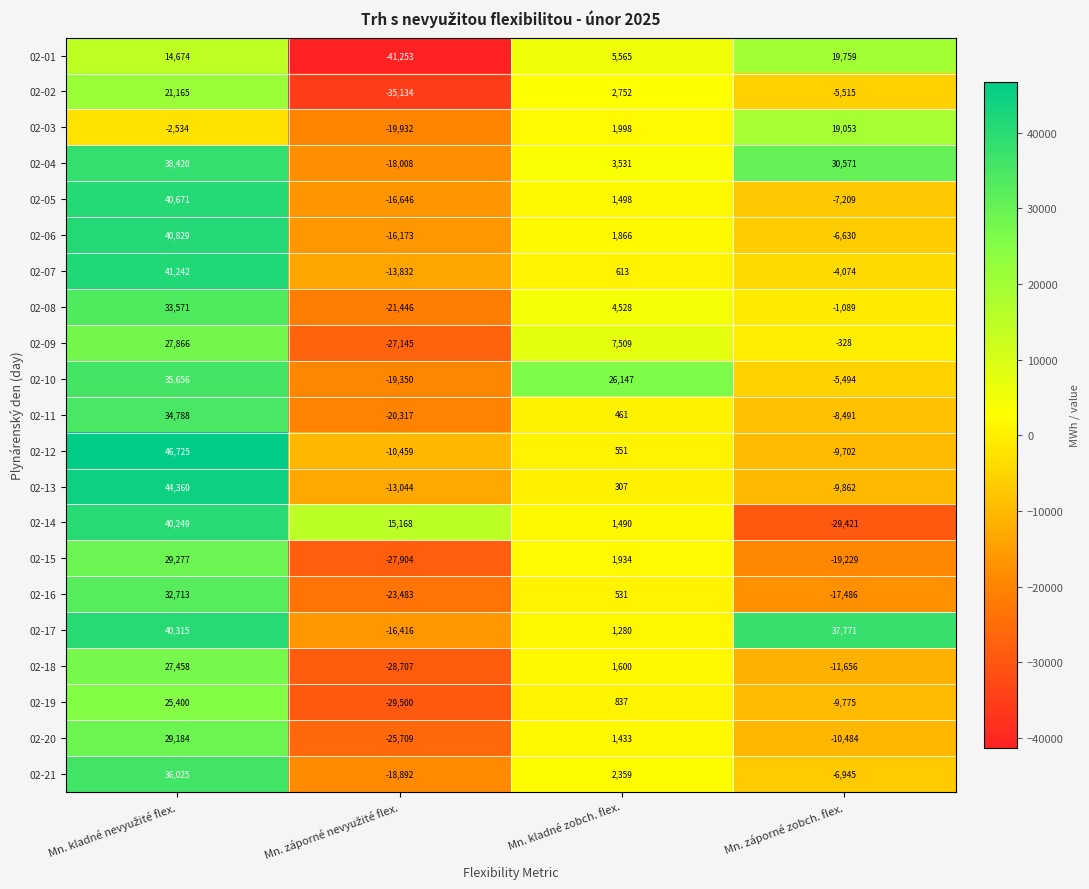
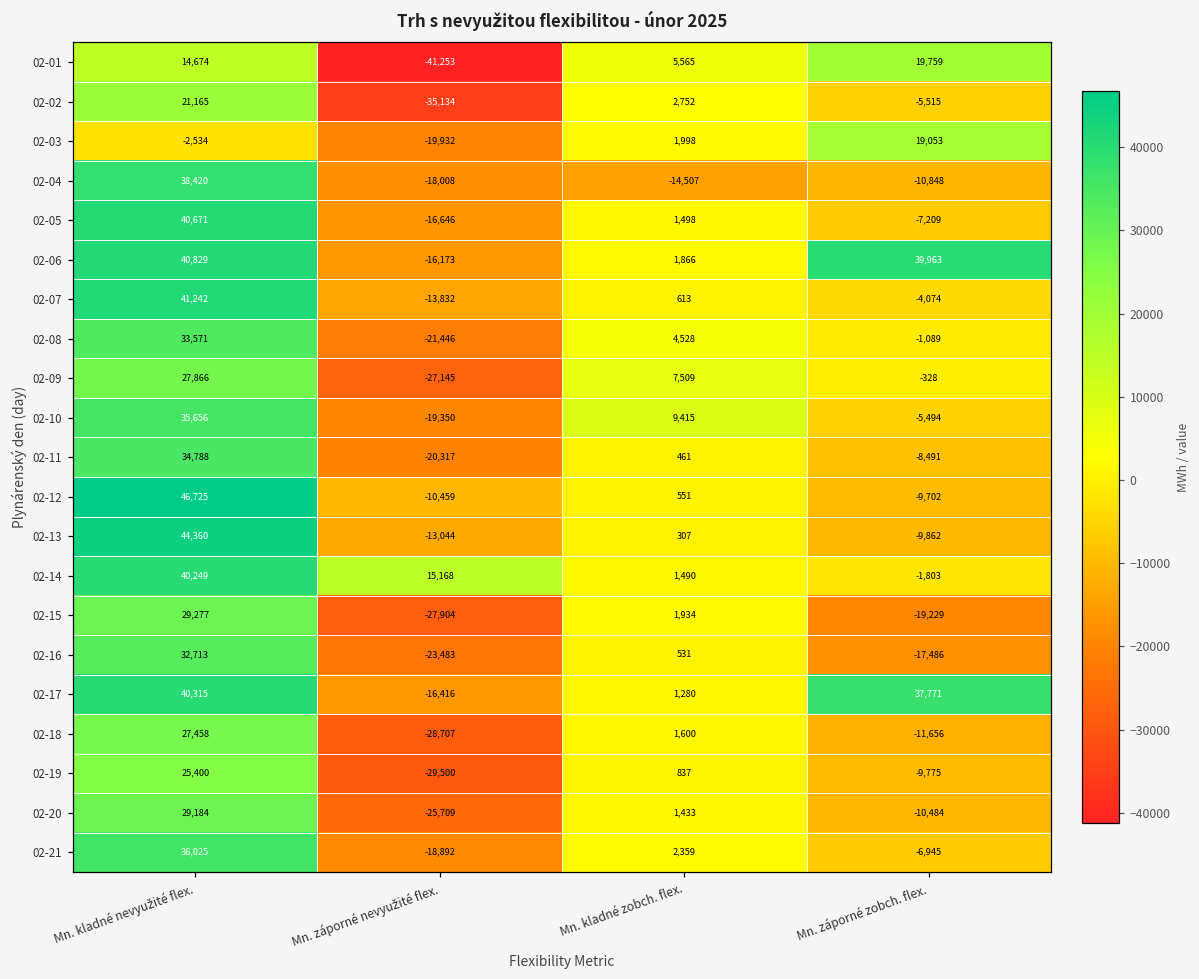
  {
    "02-01": {
      "Mn. kladné nevyužité flex.": "14,674",
      "Mn. záporné nevyužité flex.": "-41,253",
      "Mn. kladné zobch. flex.": "5,565",
      "Mn. záporné zobch. flex.": "19,759"
    },
    "02-02": {
      "Mn. kladné nevyužité flex.": "21,165",
      "Mn. záporné nevyužité flex.": "-35,134",
      "Mn. kladné zobch. flex.": "2,752",
      "Mn. záporné zobch. flex.": "-5,515"
    },
    "02-03": {
      "Mn. kladné nevyužité flex.": "-2,534",
      "Mn. záporné nevyužité flex.": "-19,932",
      "Mn. kladné zobch. flex.": "1,998",
      "Mn. záporné zobch. flex.": "19,053"
    },
    "02-04": {
      "Mn. kladné nevyužité flex.": "38,420",
      "Mn. záporné nevyužité flex.": "-18,008",
-     "Mn. kladné zobch. flex.": "3,531",
-     "Mn. záporné zobch. flex.": "30,571"
+     "Mn. kladné zobch. flex.": "-14,507",
+     "Mn. záporné zobch. flex.": "-10,848"
    },
    "02-05": {
      "Mn. kladné nevyužité flex.": "40,671",
      "Mn. záporné nevyužité flex.": "-16,646",
      "Mn. kladné zobch. flex.": "1,498",
      "Mn. záporné zobch. flex.": "-7,209"
    },
    "02-06": {
      "Mn. kladné nevyužité flex.": "40,829",
      "Mn. záporné nevyužité flex.": "-16,173",
      "Mn. kladné zobch. flex.": "1,866",
-     "Mn. záporné zobch. flex.": "-6,630"
+     "Mn. záporné zobch. flex.": "39,963"
    },
    "02-07": {
      "Mn. kladné nevyužité flex.": "41,242",
      "Mn. záporné nevyužité flex.": "-13,832",
      "Mn. kladné zobch. flex.": "613",
      "Mn. záporné zobch. flex.": "-4,074"
    },
    "02-08": {
      "Mn. kladné nevyužité flex.": "33,571",
      "Mn. záporné nevyužité flex.": "-21,446",
      "Mn. kladné zobch. flex.": "4,528",
      "Mn. záporné zobch. flex.": "-1,089"
    },
    "02-09": {
      "Mn. kladné nevyužité flex.": "27,866",
      "Mn. záporné nevyužité flex.": "-27,145",
      "Mn. kladné zobch. flex.": "7,509",
      "Mn. záporné zobch. flex.": "-328"
    },
    "02-10": {
      "Mn. kladné nevyužité flex.": "35,656",
      "Mn. záporné nevyužité flex.": "-19,350",
-     "Mn. kladné zobch. flex.": "26,147",
+     "Mn. kladné zobch. flex.": "9,415",
      "Mn. záporné zobch. flex.": "-5,494"
    },
    "02-11": {
      "Mn. kladné nevyužité flex.": "34,788",
      "Mn. záporné nevyužité flex.": "-20,317",
      "Mn. kladné zobch. flex.": "461",
      "Mn. záporné zobch. flex.": "-8,491"
    },
    "02-12": {
      "Mn. kladné nevyužité flex.": "46,725",
      "Mn. záporné nevyužité flex.": "-10,459",
      "Mn. kladné zobch. flex.": "551",
      "Mn. záporné zobch. flex.": "-9,702"
    },
    "02-13": {
      "Mn. kladné nevyužité flex.": "44,360",
      "Mn. záporné nevyužité flex.": "-13,044",
      "Mn. kladné zobch. flex.": "307",
      "Mn. záporné zobch. flex.": "-9,862"
    },
    "02-14": {
      "Mn. kladné nevyužité flex.": "40,249",
      "Mn. záporné nevyužité flex.": "15,168",
      "Mn. kladné zobch. flex.": "1,490",
-     "Mn. záporné zobch. flex.": "-29,421"
+     "Mn. záporné zobch. flex.": "-1,803"
    },
    "02-15": {
      "Mn. kladné nevyužité flex.": "29,277",
      "Mn. záporné nevyužité flex.": "-27,904",
      "Mn. kladné zobch. flex.": "1,934",
      "Mn. záporné zobch. flex.": "-19,229"
    },
    "02-16": {
      "Mn. kladné nevyužité flex.": "32,713",
      "Mn. záporné nevyužité flex.": "-23,483",
      "Mn. kladné zobch. flex.": "531",
      "Mn. záporné zobch. flex.": "-17,486"
    },
    "02-17": {
      "Mn. kladné nevyužité flex.": "40,315",
      "Mn. záporné nevyužité flex.": "-16,416",
      "Mn. kladné zobch. flex.": "1,280",
      "Mn. záporné zobch. flex.": "37,771"
    },
    "02-18": {
      "Mn. kladné nevyužité flex.": "27,458",
      "Mn. záporné nevyužité flex.": "-28,707",
      "Mn. kladné zobch. flex.": "1,600",
      "Mn. záporné zobch. flex.": "-11,656"
    },
    "02-19": {
      "Mn. kladné nevyužité flex.": "25,400",
      "Mn. záporné nevyužité flex.": "-29,500",
      "Mn. kladné zobch. flex.": "837",
      "Mn. záporné zobch. flex.": "-9,775"
    },
    "02-20": {
      "Mn. kladné nevyužité flex.": "29,184",
      "Mn. záporné nevyužité flex.": "-25,709",
      "Mn. kladné zobch. flex.": "1,433",
      "Mn. záporné zobch. flex.": "-10,484"
    },
    "02-21": {
      "Mn. kladné nevyužité flex.": "36,025",
      "Mn. záporné nevyužité flex.": "-18,892",
      "Mn. kladné zobch. flex.": "2,359",
      "Mn. záporné zobch. flex.": "-6,945"
    }
  }
